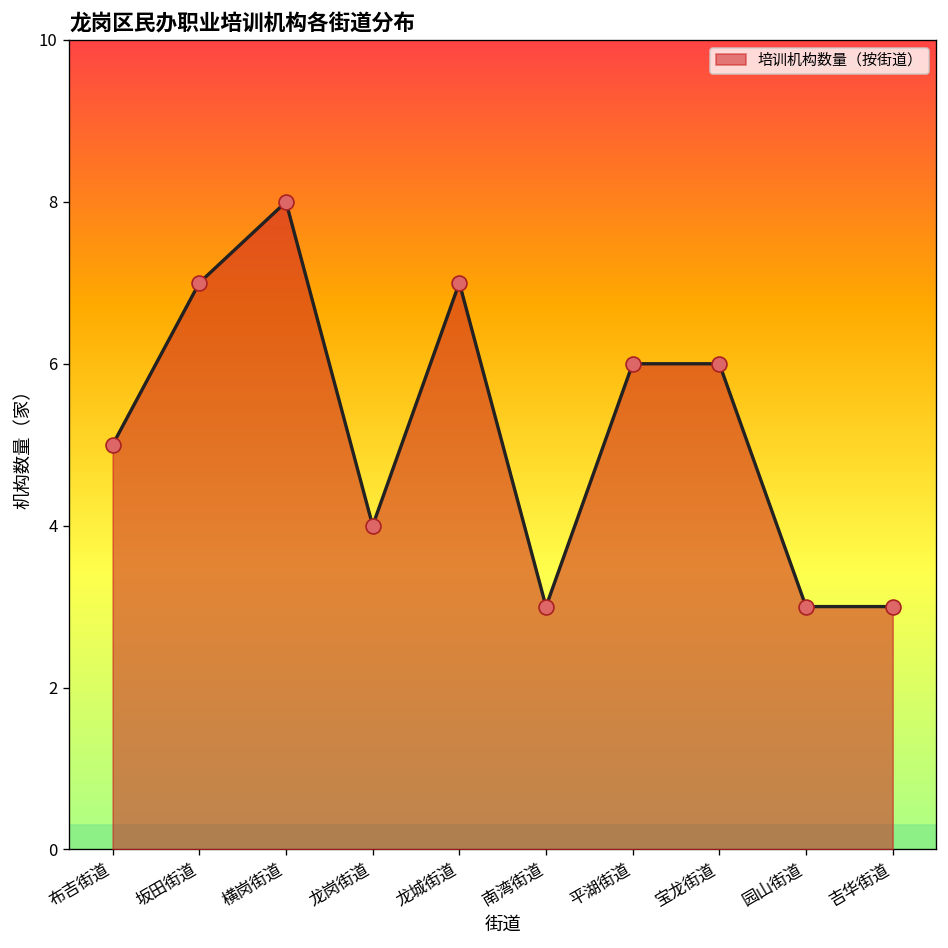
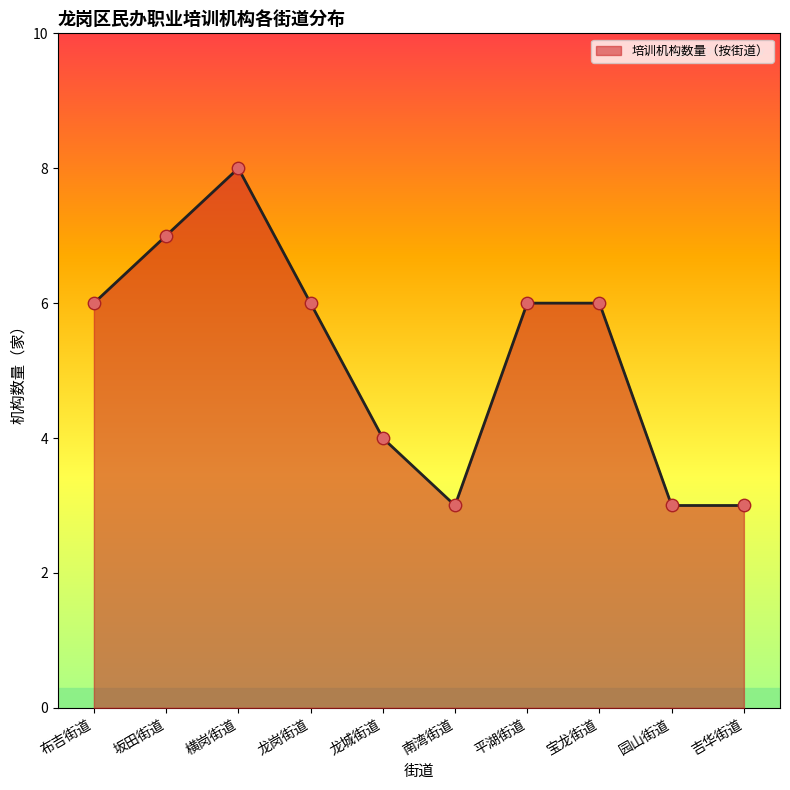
  {
-   "布吉街道": 5,
+   "布吉街道": 6,
    "坂田街道": 7,
    "横岗街道": 8,
-   "龙岗街道": 4,
-   "龙城街道": 7,
+   "龙岗街道": 6,
+   "龙城街道": 4,
    "南湾街道": 3,
    "平湖街道": 6,
    "宝龙街道": 6,
    "园山街道": 3,
    "吉华街道": 3
  }
